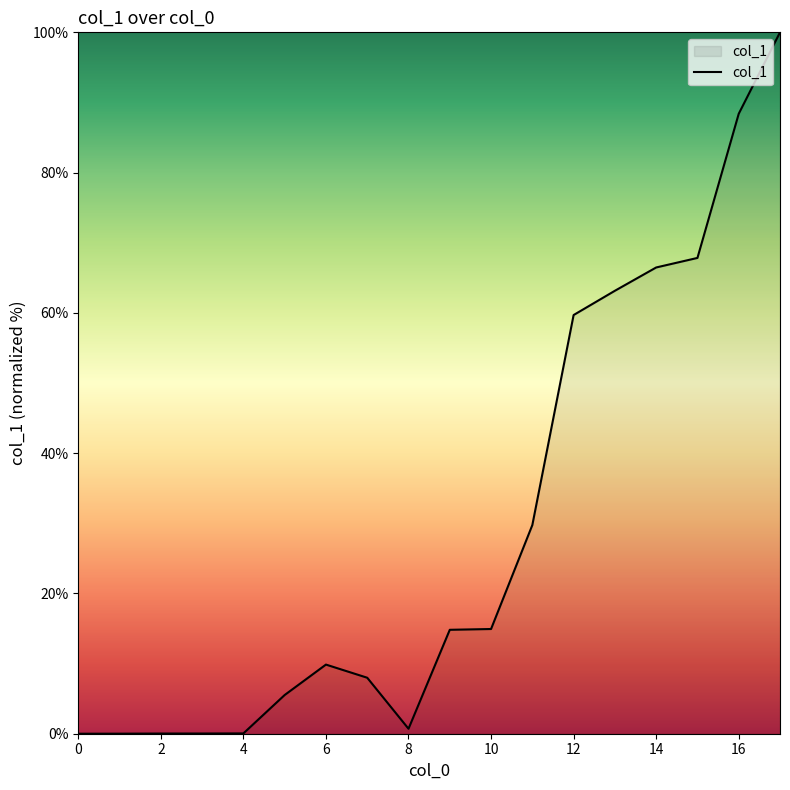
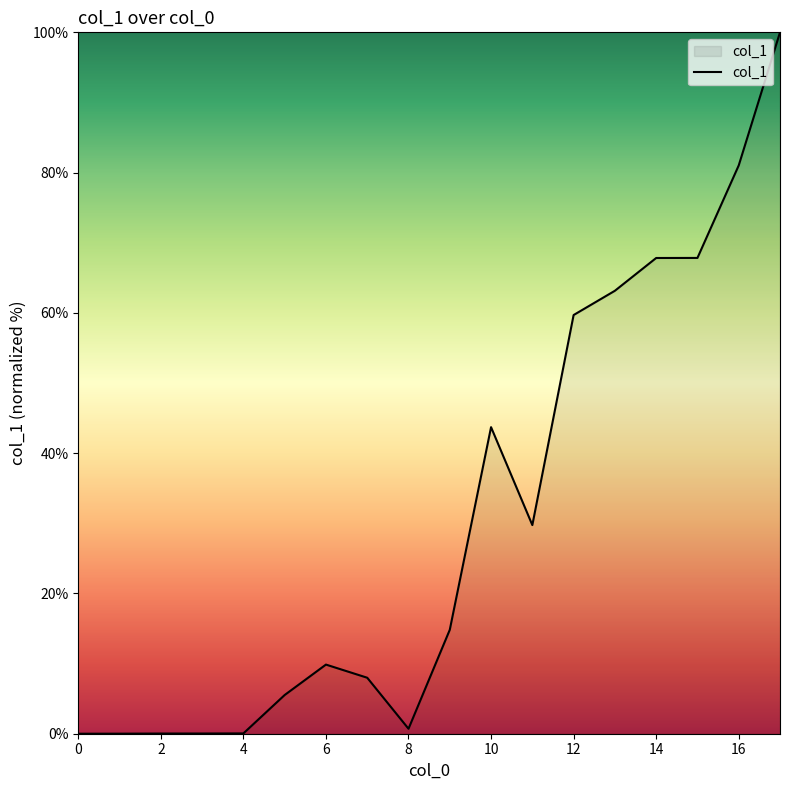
  {
    "0": "0%",
    "2": "0%",
    "4": "0%",
    "6": "10%",
    "8": "1%",
-   "10": "15%",
+   "10": "44%",
    "12": "60%",
-   "14": "66%",
-   "16": "88%"
+   "14": "68%",
+   "16": "81%"
  }
